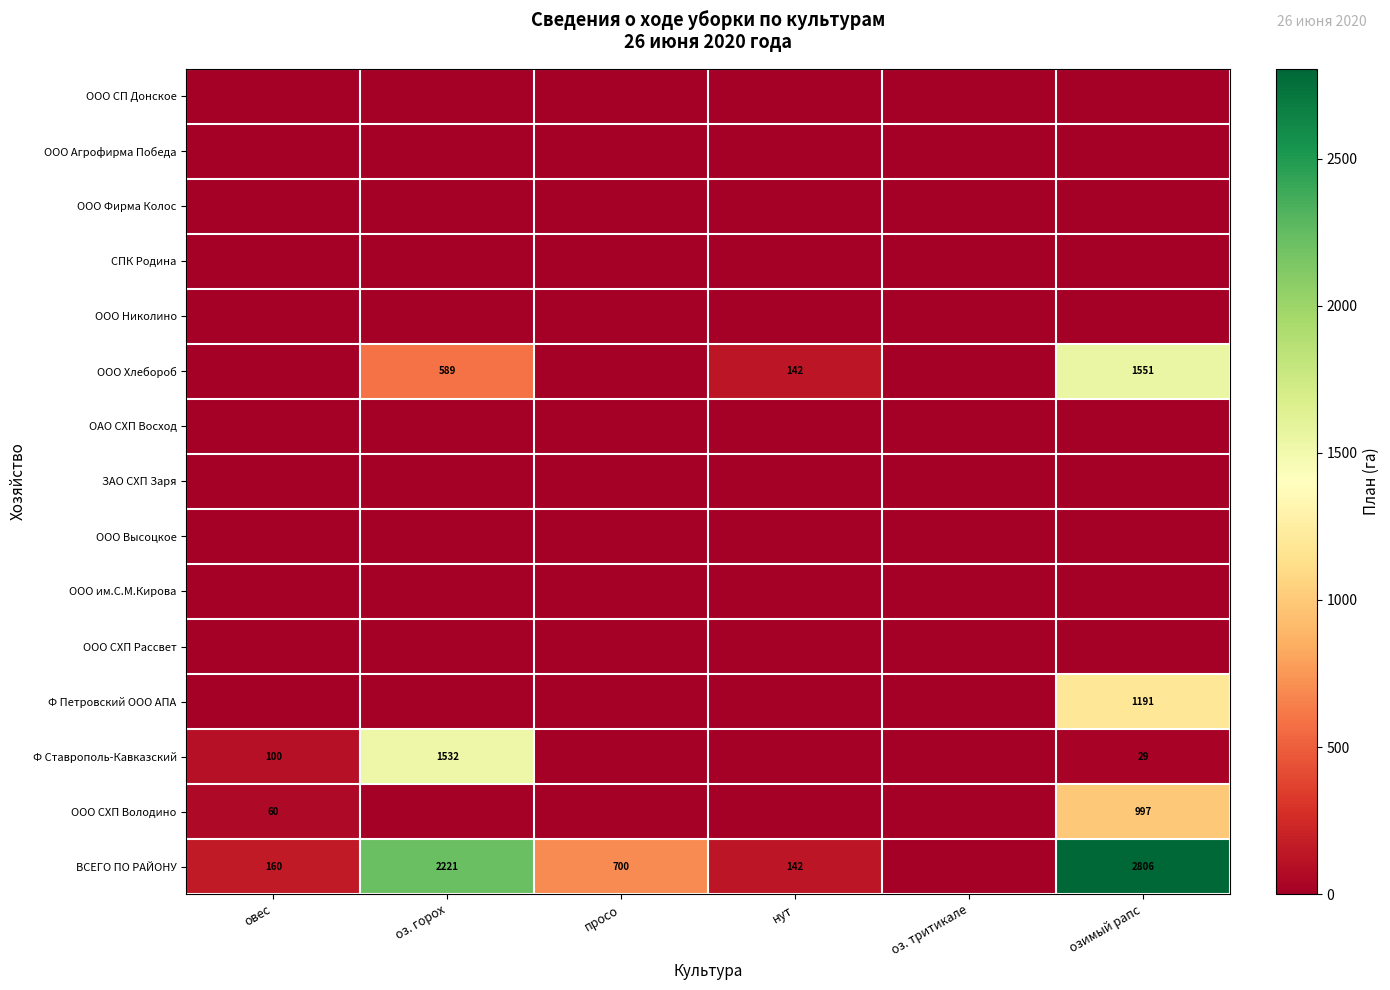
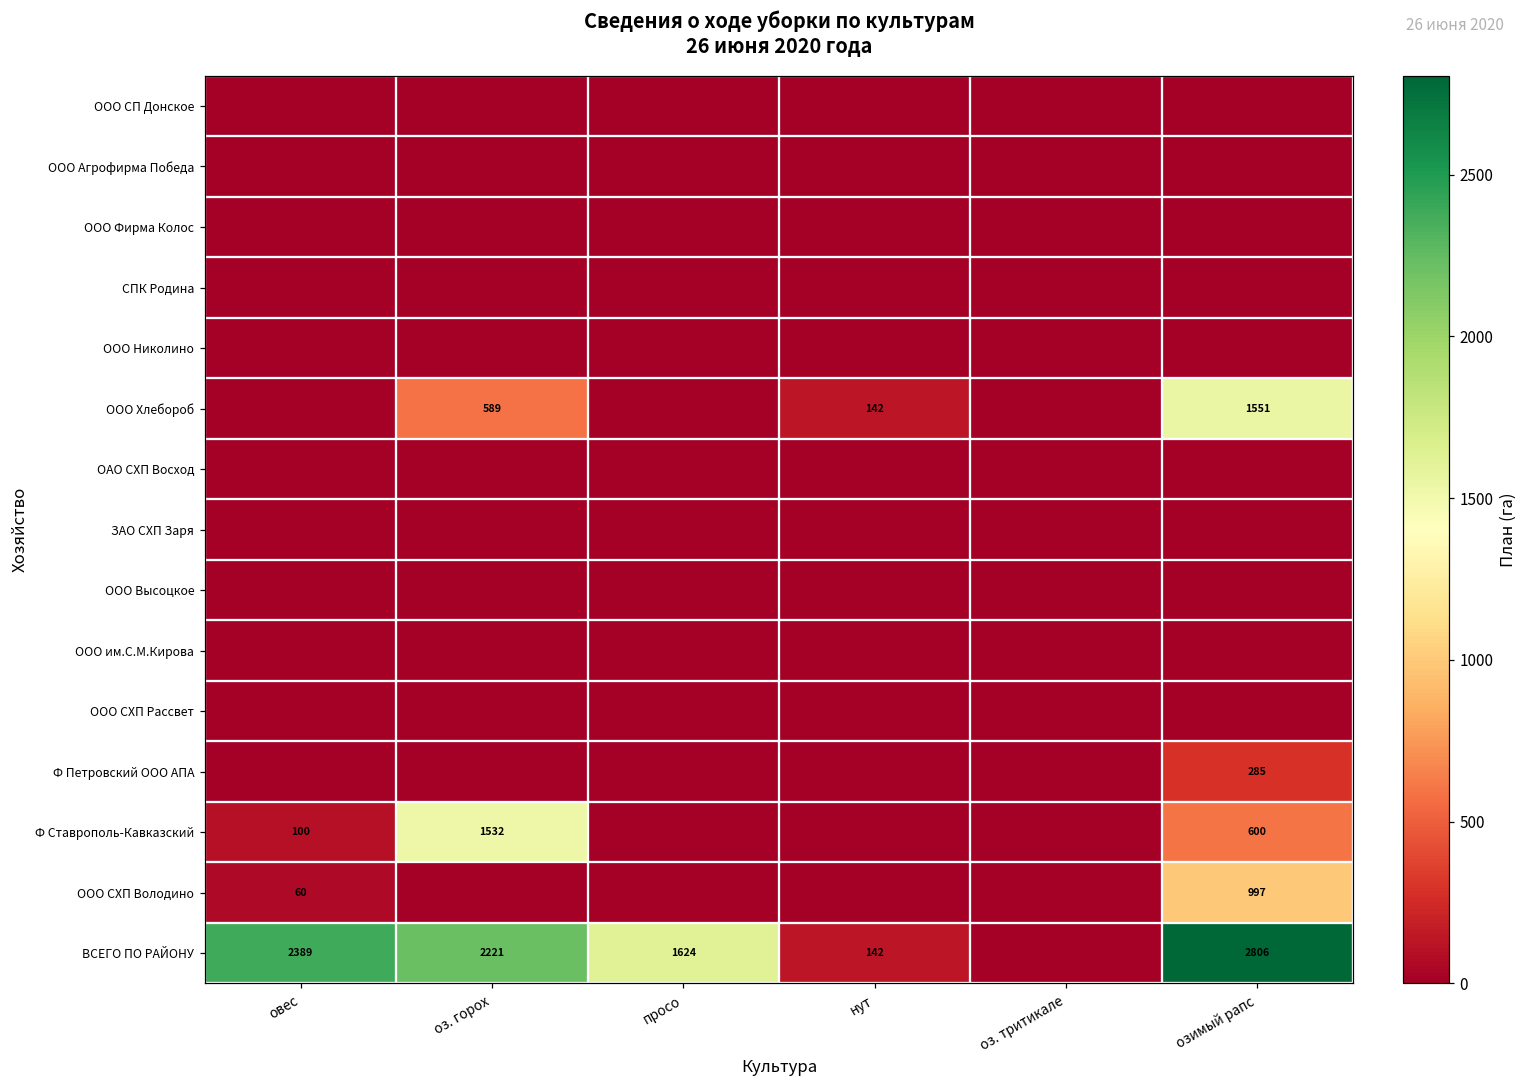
  {
    "ООО Хлебороб": {
      "оз. горох": 589,
      "нут": 142,
      "озимый рапс": 1551
    },
    "Ф Петровский ООО АПА": {
-     "озимый рапс": 1191
+     "озимый рапс": 285
    },
    "Ф Ставрополь-Кавказский": {
      "овес": 100,
      "оз. горох": 1532,
-     "озимый рапс": 29
+     "озимый рапс": 600
    },
    "ООО СХП Володино": {
      "овес": 60,
      "озимый рапс": 997
    },
    "ВСЕГО ПО РАЙОНУ": {
-     "овес": 160,
+     "овес": 2389,
      "оз. горох": 2221,
-     "просо": 700,
+     "просо": 1624,
      "нут": 142,
      "озимый рапс": 2806
    }
  }
